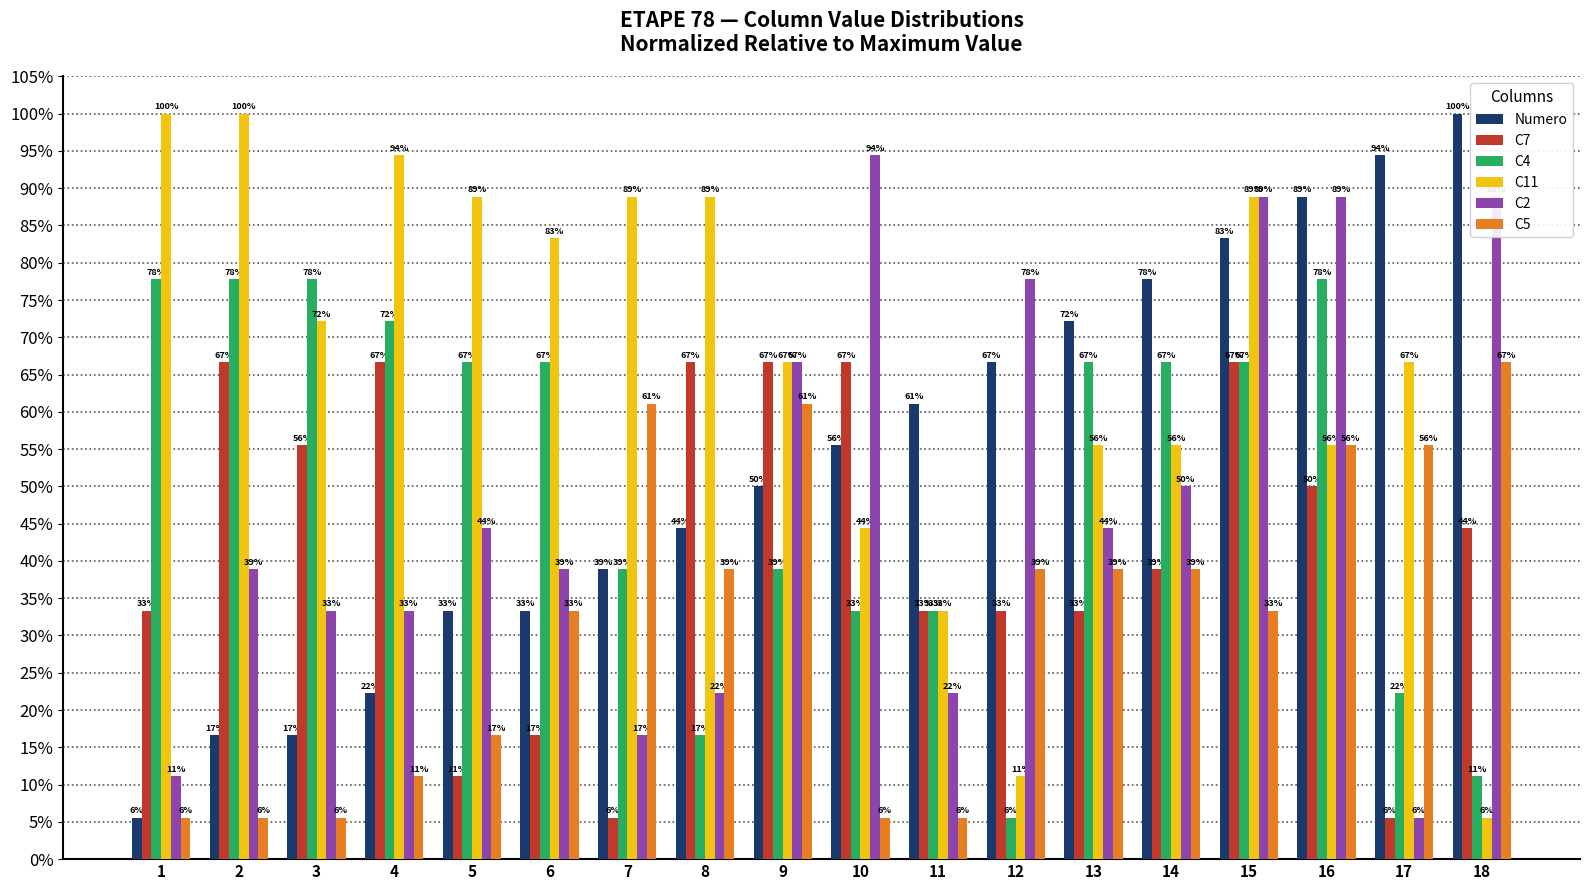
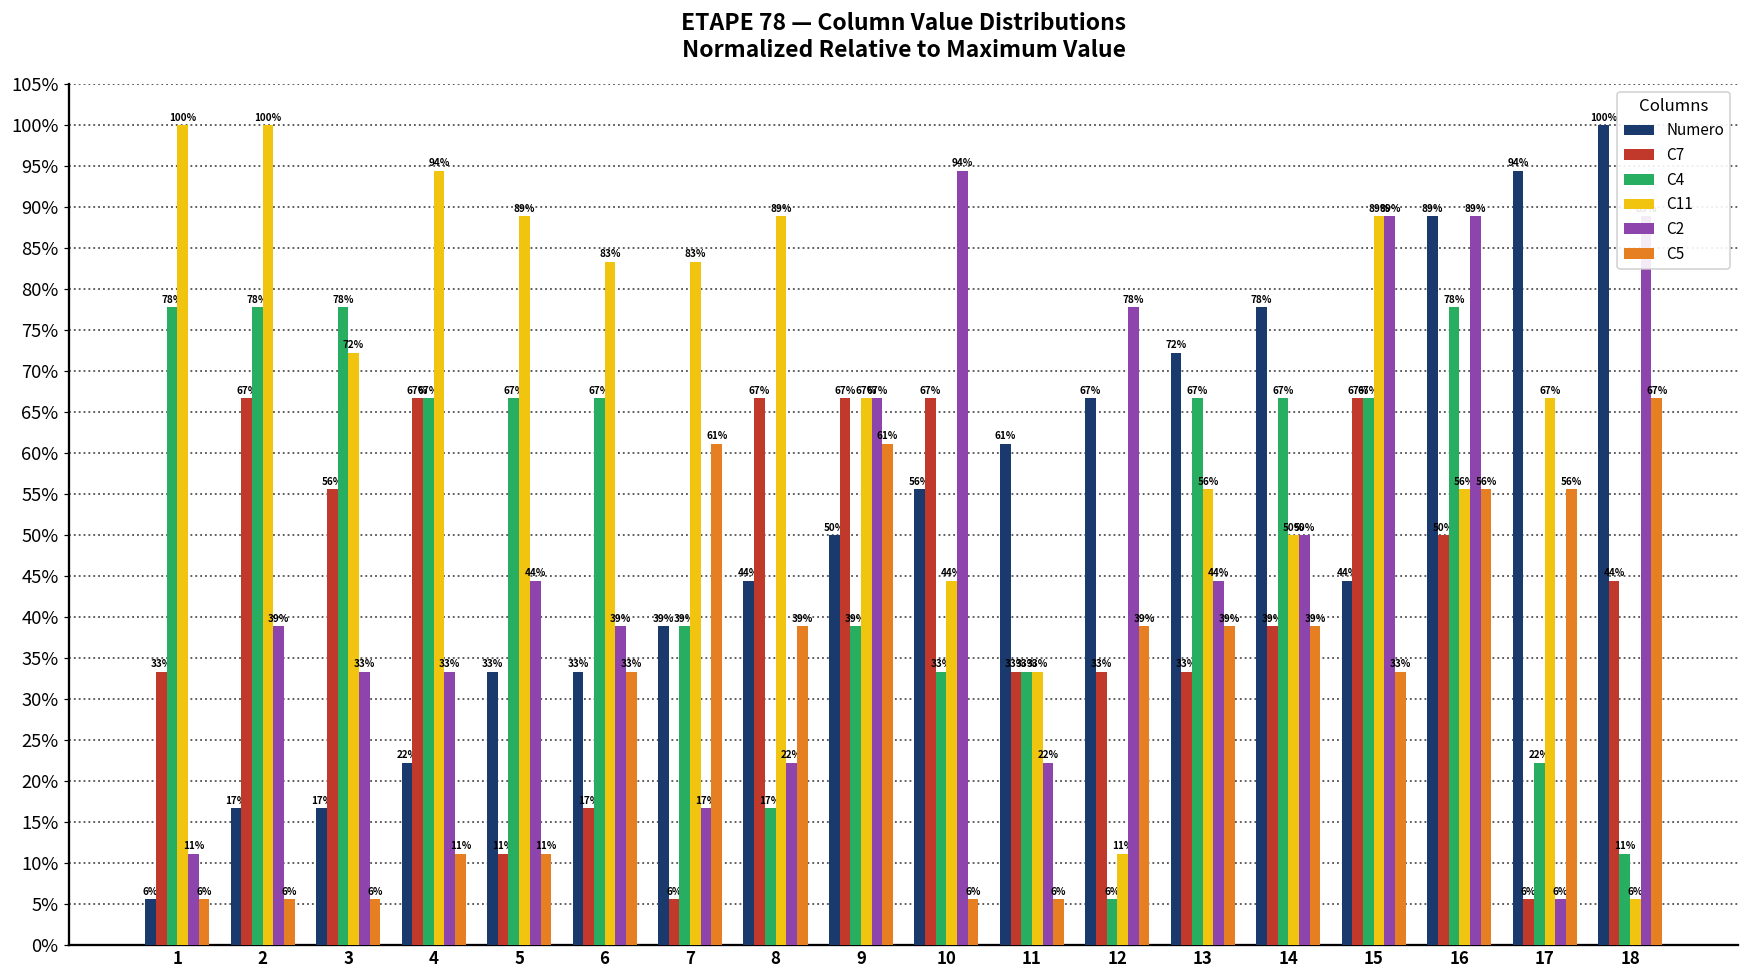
  {
    "Numero": {
      "1": "6%",
      "2": "17%",
      "3": "17%",
      "4": "22%",
      "5": "33%",
      "6": "33%",
      "7": "39%",
      "8": "44%",
      "9": "50%",
      "10": "56%",
      "11": "61%",
      "12": "67%",
      "13": "72%",
      "14": "78%",
-     "15": "83%",
+     "15": "44%",
      "16": "89%",
      "17": "94%",
      "18": "100%"
    },
    "C7": {
      "1": "33%",
      "2": "67%",
      "3": "56%",
      "5": "11%",
      "6": "17%",
      "7": "6%",
      "8": "67%",
      "9": "67%",
      "10": "67%",
      "12": "33%",
      "13": "33%",
      "14": "39%",
      "16": "50%",
      "17": "6%",
      "18": "44%"
    },
    "C4": {
      "1": "78%",
      "2": "78%",
      "3": "78%",
-     "4": "72%",
+     "4": "67%",
      "5": "67%",
      "6": "67%",
      "7": "39%",
      "8": "17%",
      "9": "39%",
      "10": "33%",
      "12": "6%",
      "13": "67%",
      "14": "67%",
      "16": "78%",
      "17": "22%",
      "18": "11%"
    },
    "C11": {
      "1": "100%",
      "2": "100%",
      "3": "72%",
      "4": "94%",
      "5": "89%",
      "6": "83%",
-     "7": "89%",
+     "7": "83%",
      "8": "89%",
      "10": "44%",
      "12": "11%",
      "13": "56%",
-     "14": "56%",
+     "14": "50%",
      "16": "56%",
      "17": "67%",
      "18": "6%"
    },
    "C2": {
      "1": "11%",
      "2": "39%",
      "3": "33%",
      "4": "33%",
      "5": "44%",
      "6": "39%",
      "7": "17%",
      "8": "22%",
      "10": "94%",
      "11": "22%",
      "12": "78%",
      "13": "44%",
      "16": "89%",
      "17": "6%"
    },
    "C5": {
      "1": "6%",
      "2": "6%",
      "3": "6%",
      "4": "11%",
-     "5": "17%",
+     "5": "11%",
      "6": "33%",
      "7": "61%",
      "8": "39%",
      "9": "61%",
      "10": "6%",
      "11": "6%",
      "12": "39%",
      "13": "39%",
      "14": "39%",
      "15": "33%",
      "16": "56%",
      "17": "56%",
      "18": "67%"
    }
  }
